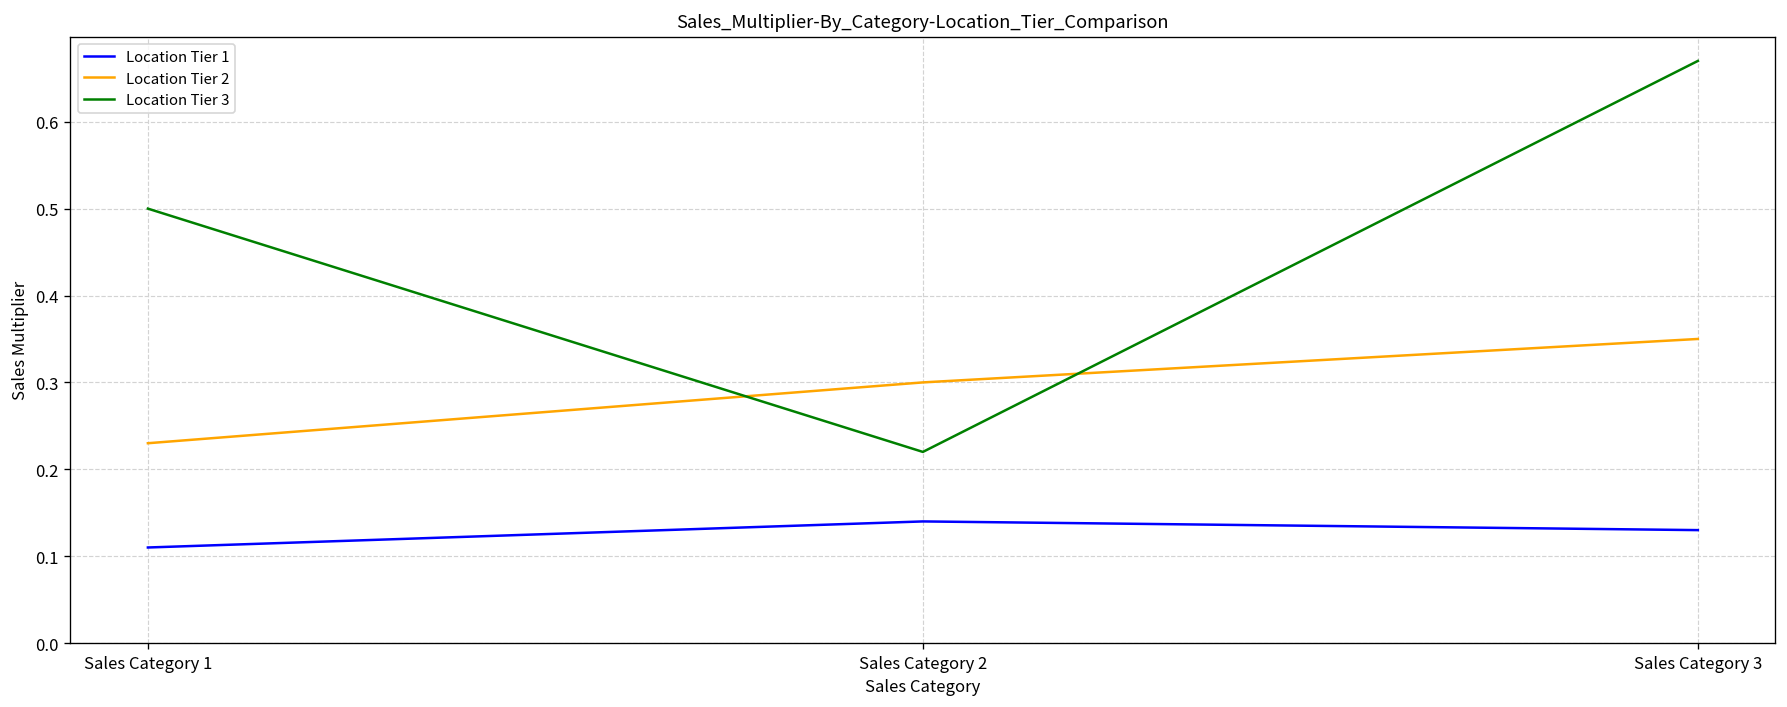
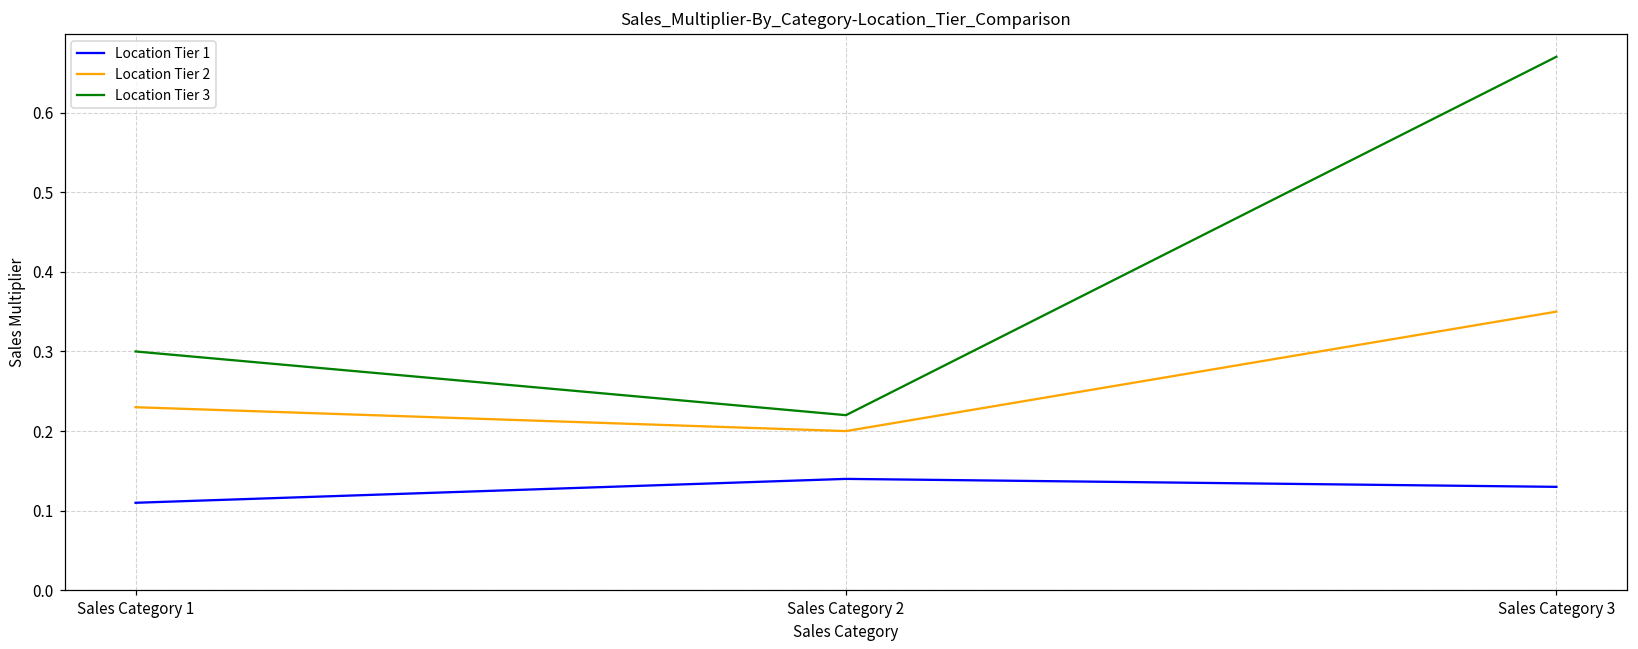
  {
    "Location Tier 1": {
      "Sales Category 1": 0.11,
      "Sales Category 2": 0.14,
      "Sales Category 3": 0.13
    },
    "Location Tier 2": {
      "Sales Category 1": 0.23,
-     "Sales Category 2": 0.3,
+     "Sales Category 2": 0.2,
      "Sales Category 3": 0.35
    },
    "Location Tier 3": {
-     "Sales Category 1": 0.5,
+     "Sales Category 1": 0.3,
      "Sales Category 2": 0.22,
      "Sales Category 3": 0.67
    }
  }
